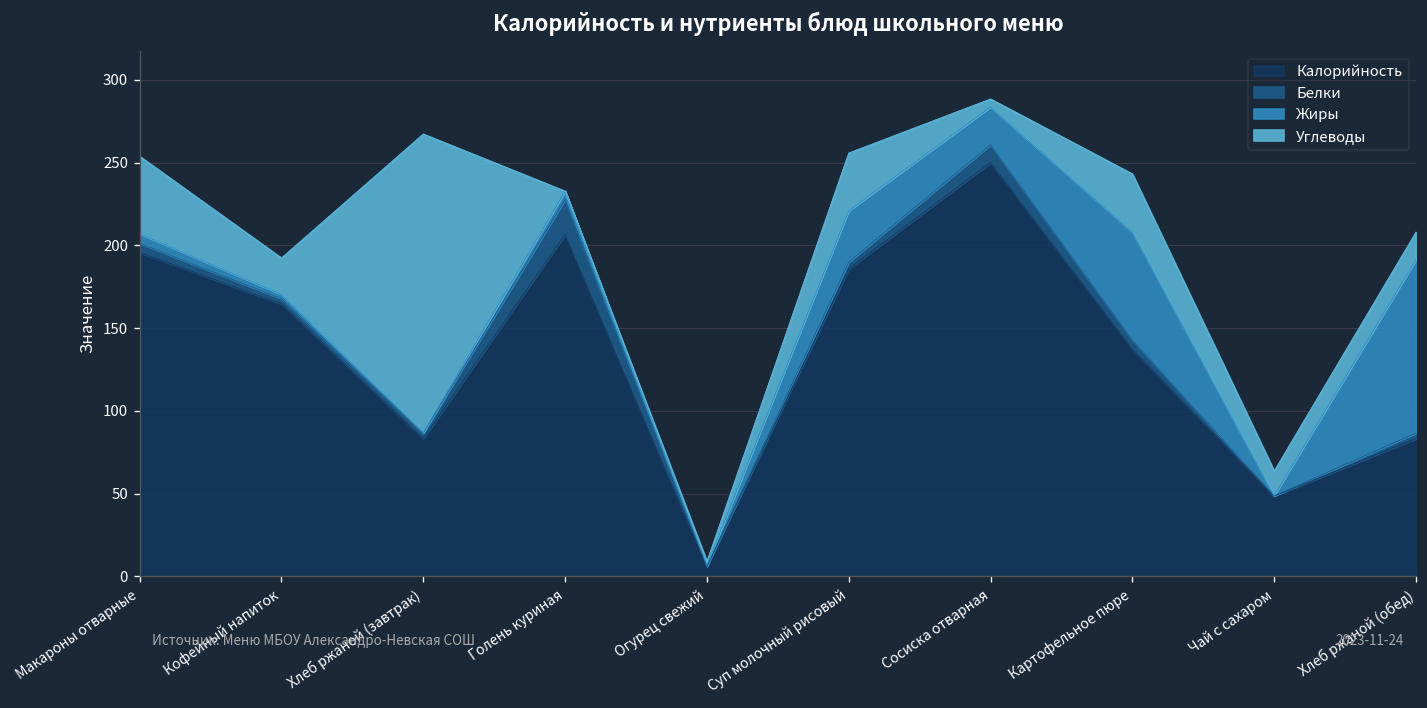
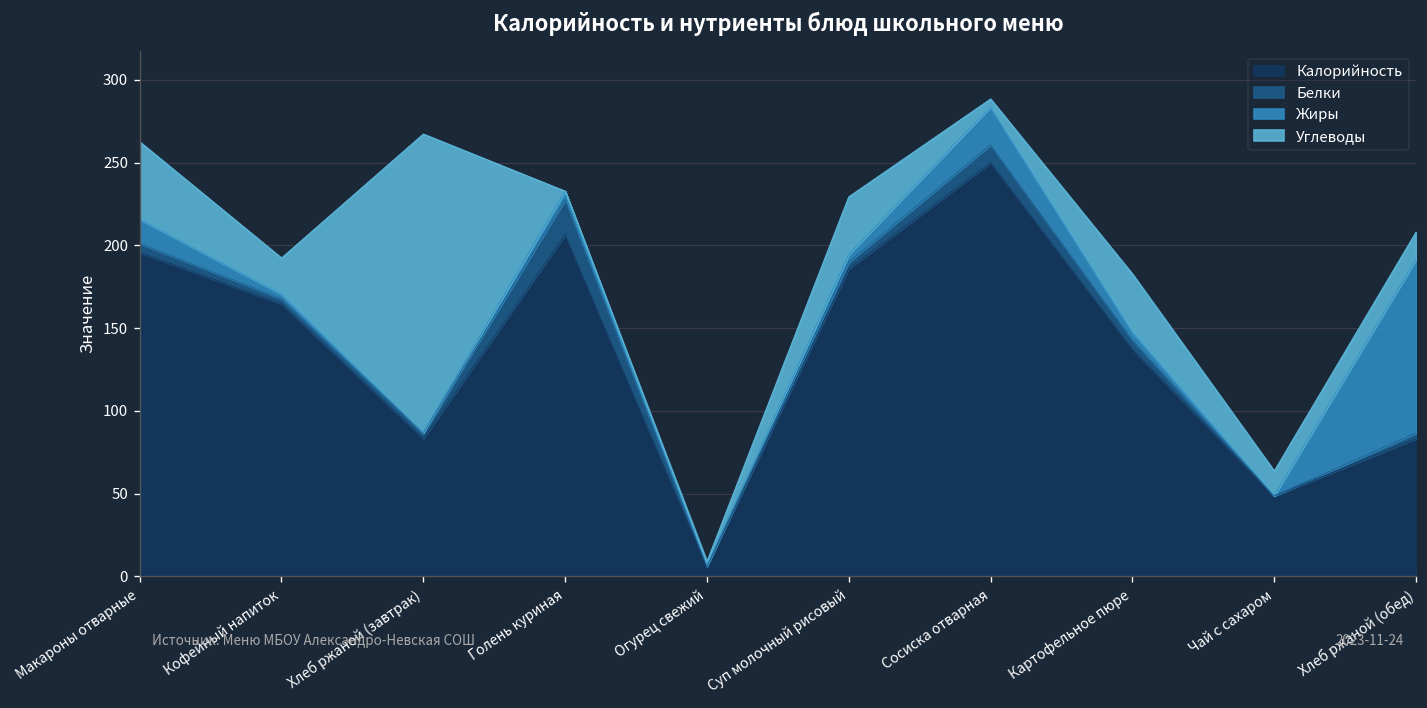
  {
    "Жиры": {
-     "Макароны отварные": 6,
+     "Макароны отварные": 15,
      "Кофейный напиток": 3,
-     "Суп молочный рисовый": 31,
+     "Суп молочный рисовый": 5,
      "Сосиска отварная": 23,
-     "Картофельное пюре": 65,
+     "Картофельное пюре": 5,
      "Хлеб ржаной (обед)": 105
    },
    "Углеводы": {
      "Макароны отварные": 47,
      "Кофейный напиток": 22,
      "Хлеб ржаной (завтрак)": 180,
      "Огурец свежий": 2,
      "Суп молочный рисовый": 35,
      "Сосиска отварная": 5,
      "Картофельное пюре": 35,
      "Чай с сахаром": 15,
      "Хлеб ржаной (обед)": 17
    }
  }
